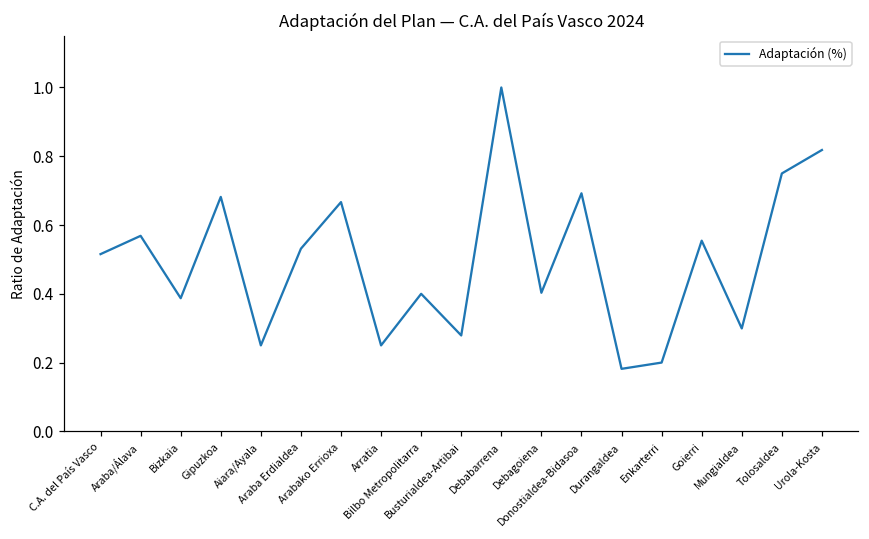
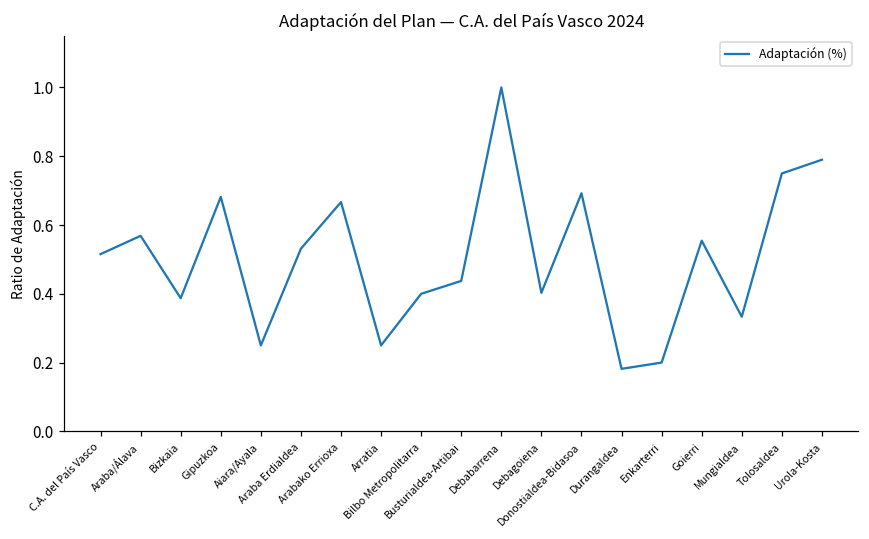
  {
    "C.A. del País Vasco": 0.52,
    "Araba/Álava": 0.57,
    "Bizkaia": 0.39,
    "Gipuzkoa": 0.68,
    "Aiara/Ayala": 0.25,
    "Araba Erdialdea": 0.53,
    "Arabako Errioxa": 0.67,
    "Arratia": 0.25,
    "Bilbo Metropolitarra": 0.40,
-   "Busturialdea-Artibai": 0.28,
+   "Busturialdea-Artibai": 0.44,
    "Debabarrena": 1.00,
    "Debagoiena": 0.40,
    "Donostialdea-Bidasoa": 0.69,
    "Durangaldea": 0.18,
    "Enkarterri": 0.20,
    "Goierri": 0.55,
-   "Mungialdea": 0.30,
+   "Mungialdea": 0.33,
    "Tolosaldea": 0.75,
-   "Urola-Kosta": 0.82
+   "Urola-Kosta": 0.79
  }
